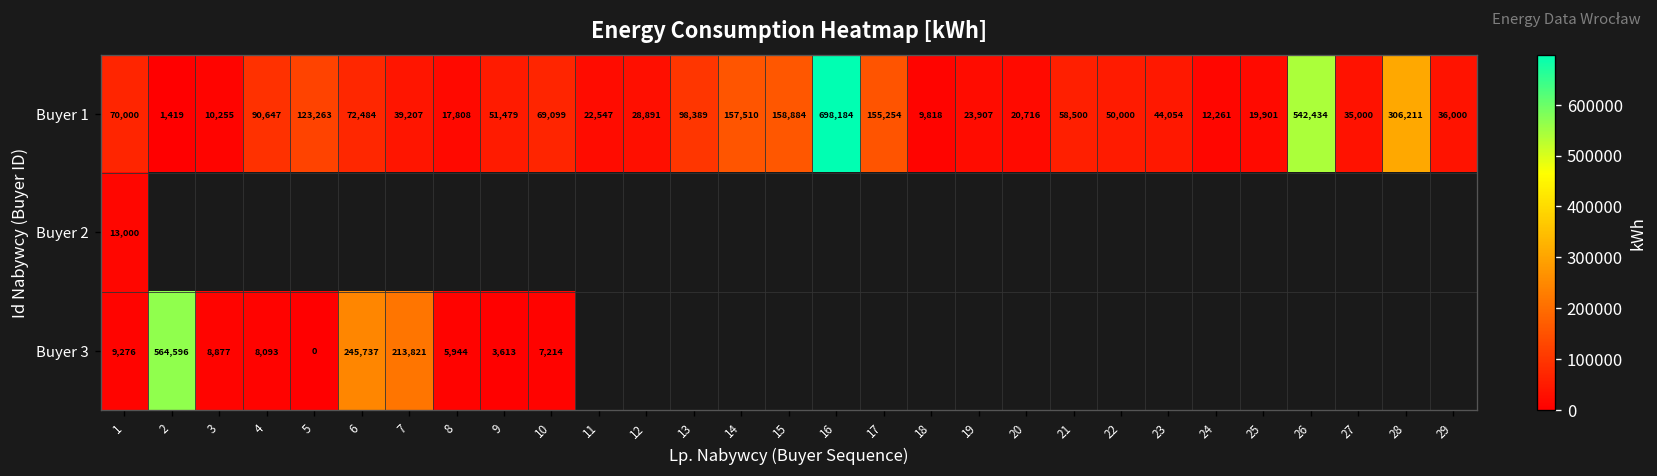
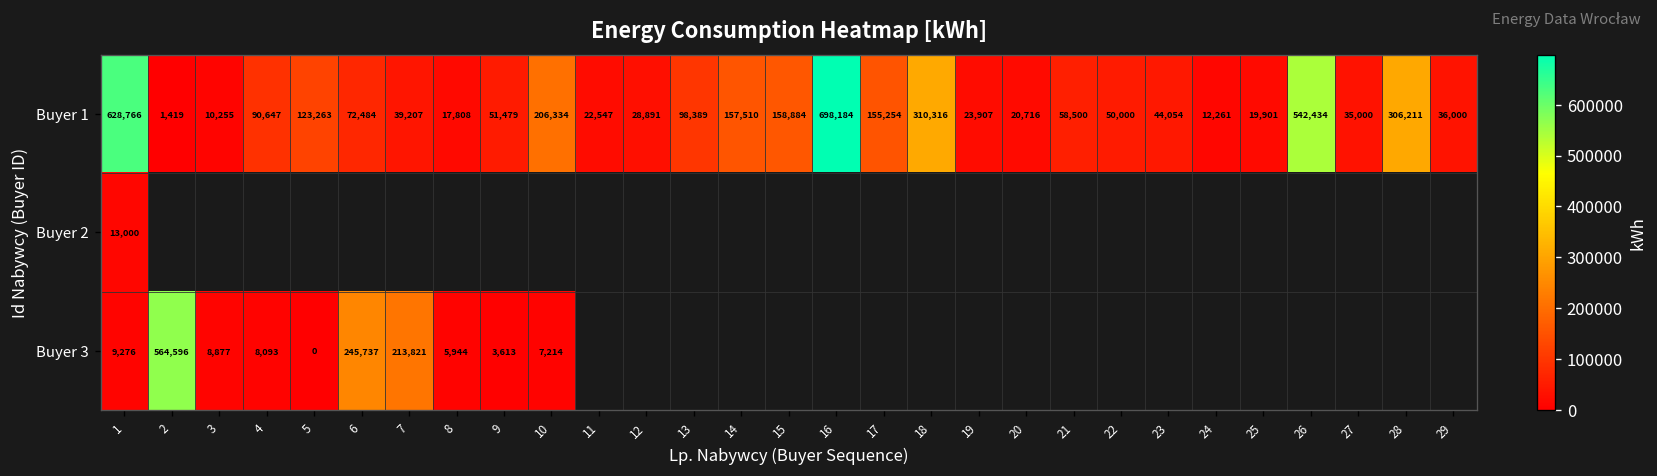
  {
    "Buyer 1": {
-     "1": "70,000",
+     "1": "628,766",
      "2": "1,419",
      "3": "10,255",
      "4": "90,647",
      "5": "123,263",
      "6": "72,484",
      "7": "39,207",
      "8": "17,808",
      "9": "51,479",
-     "10": "69,099",
+     "10": "206,334",
      "11": "22,547",
      "12": "28,891",
      "13": "98,389",
      "14": "157,510",
      "15": "158,884",
      "16": "698,184",
      "17": "155,254",
-     "18": "9,818",
+     "18": "310,316",
      "19": "23,907",
      "20": "20,716",
      "21": "58,500",
      "22": "50,000",
      "23": "44,054",
      "24": "12,261",
      "25": "19,901",
      "26": "542,434",
      "27": "35,000",
      "28": "306,211",
      "29": "36,000"
    },
    "Buyer 2": {
      "1": "13,000"
    },
    "Buyer 3": {
      "1": "9,276",
      "2": "564,596",
      "3": "8,877",
      "4": "8,093",
      "5": "0",
      "6": "245,737",
      "7": "213,821",
      "8": "5,944",
      "9": "3,613",
      "10": "7,214"
    }
  }
